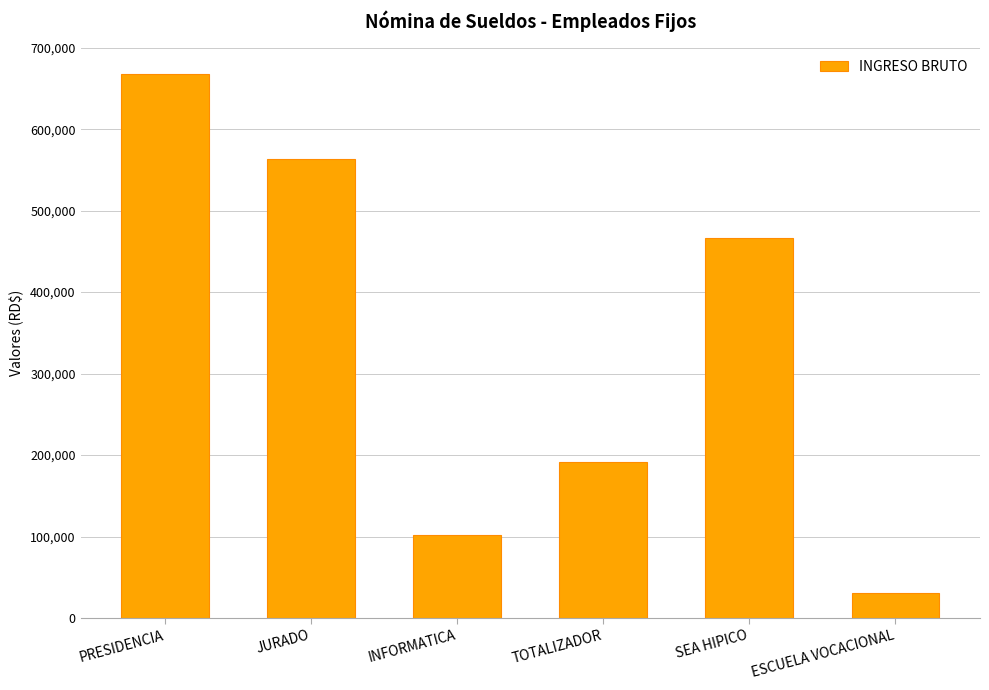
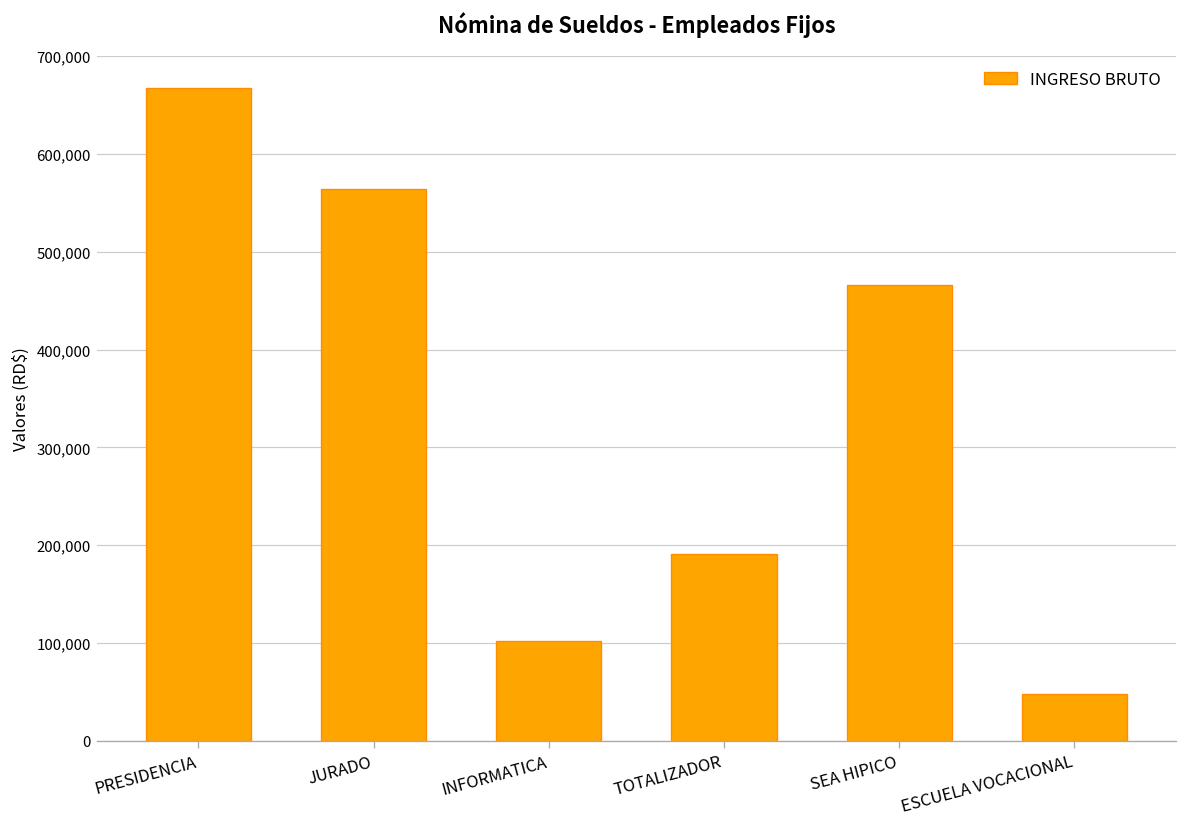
  {
    "PRESIDENCIA": "670,000",
    "JURADO": "560,000",
    "INFORMATICA": "100,000",
    "TOTALIZADOR": "190,000",
    "SEA HIPICO": "470,000",
-   "ESCUELA VOCACIONAL": "30,000"
+   "ESCUELA VOCACIONAL": "50,000"
  }
